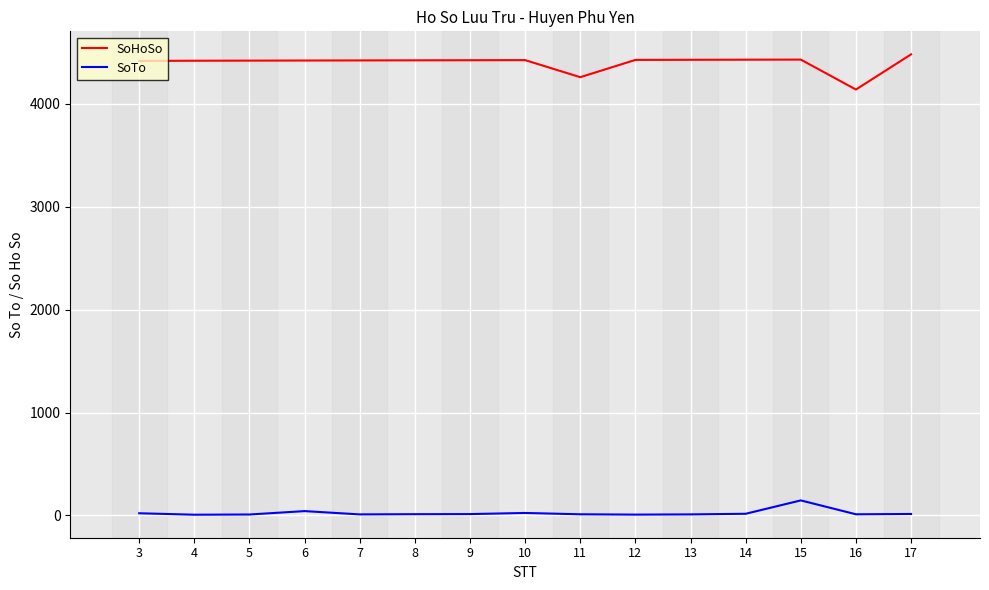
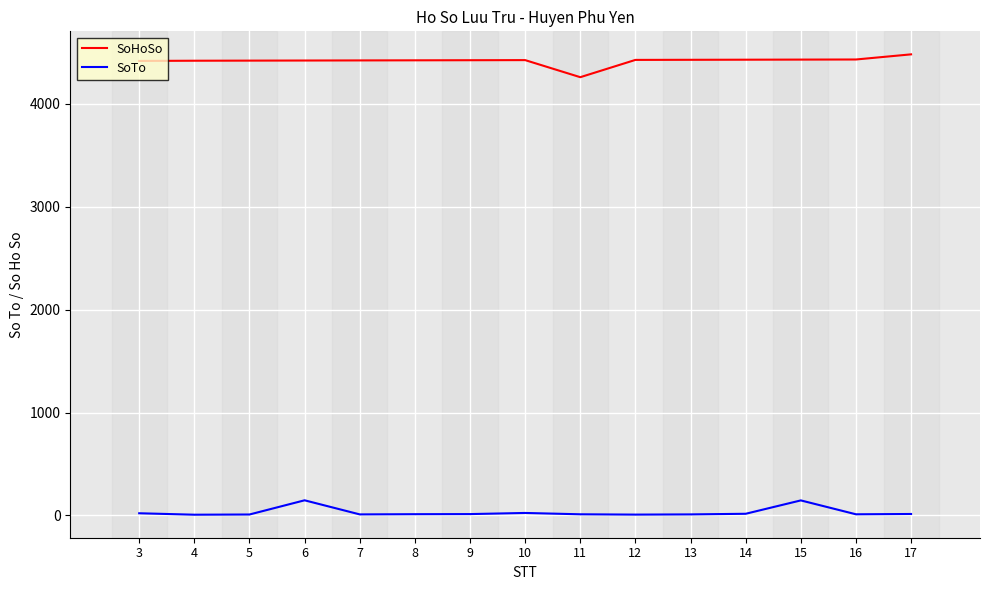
  {
    "SoHoSo": {
      "4": 4420,
      "5": 4420,
      "6": 4420,
      "7": 4420,
      "8": 4420,
      "9": 4430,
      "10": 4430,
      "11": 4260,
      "12": 4430,
      "13": 4430,
      "14": 4430,
      "15": 4430,
-     "16": 4140,
+     "16": 4430,
      "17": 4480
    },
    "SoTo": {
      "3": 20,
      "4": 10,
      "5": 10,
-     "6": 40,
+     "6": 150,
      "7": 10,
      "8": 10,
      "9": 10,
      "10": 20,
      "11": 10,
      "12": 10,
      "13": 10,
      "14": 20,
      "15": 150,
      "16": 10,
      "17": 10
    }
  }
